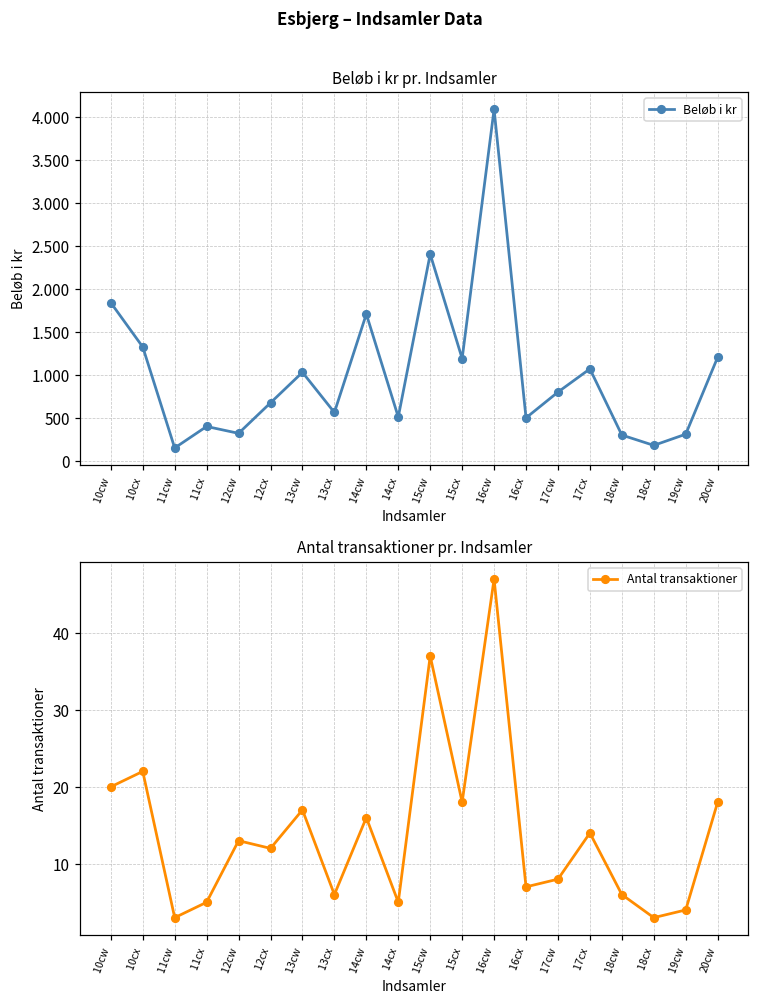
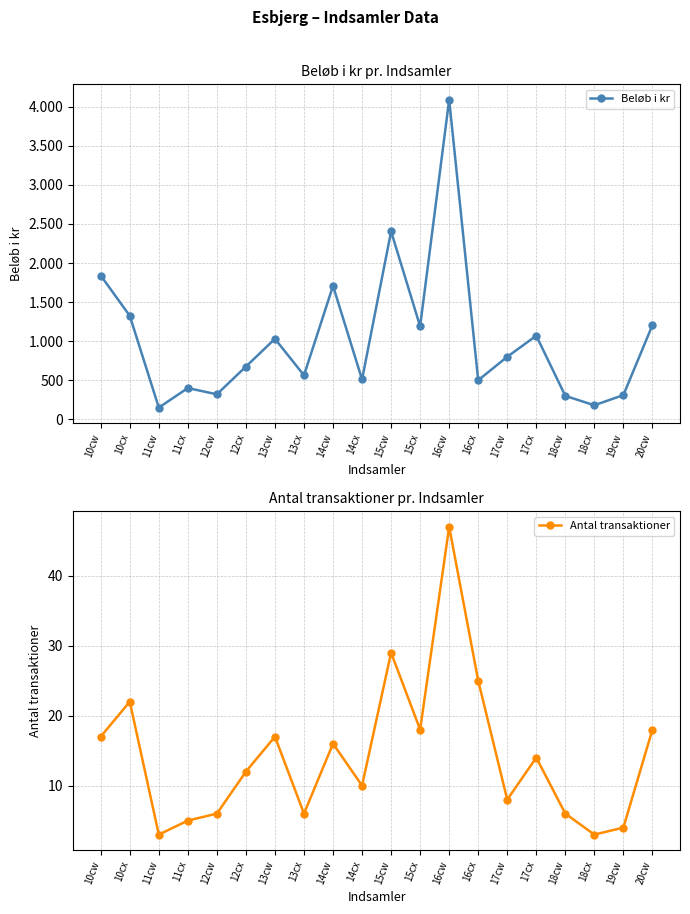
  {
    "Antal transaktioner pr. Indsamler": {
-     "10cw": 20,
+     "10cw": 17,
      "10cx": 22,
      "11cw": 3,
      "11cx": 5,
-     "12cw": 13,
+     "12cw": 6,
      "12cx": 12,
      "13cw": 17,
      "13cx": 6,
      "14cw": 16,
-     "14cx": 5,
-     "15cw": 37,
+     "14cx": 10,
+     "15cw": 29,
      "15cx": 18,
      "16cw": 47,
-     "16cx": 7,
+     "16cx": 25,
      "17cw": 8,
      "17cx": 14,
      "18cw": 6,
      "18cx": 3,
      "19cw": 4,
      "20cw": 18
    }
  }
